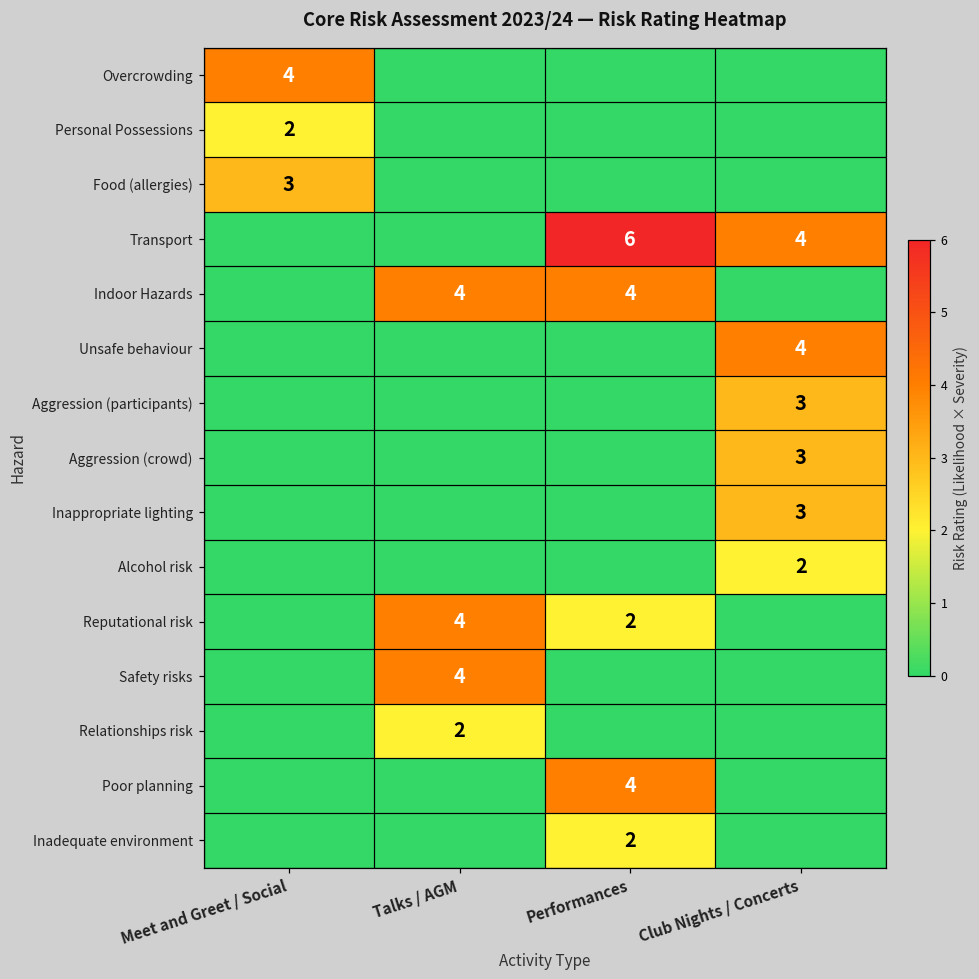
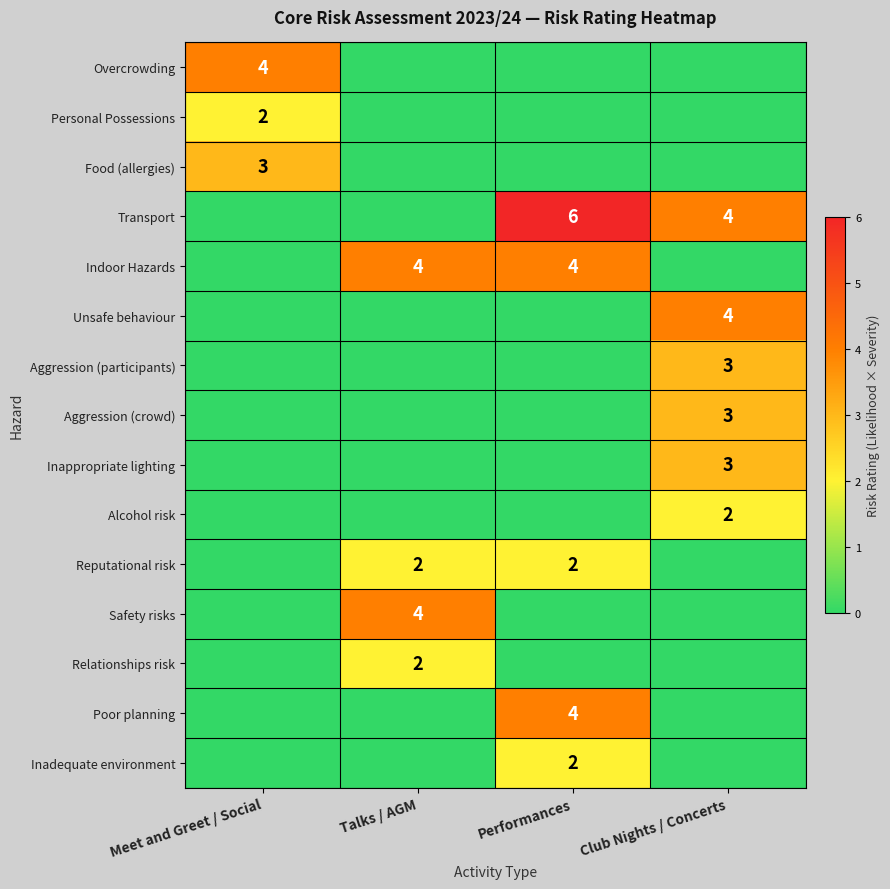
  {
    "Overcrowding": {
      "Meet and Greet / Social": 4
    },
    "Personal Possessions": {
      "Meet and Greet / Social": 2
    },
    "Food (allergies)": {
      "Meet and Greet / Social": 3
    },
    "Transport": {
      "Performances": 6,
      "Club Nights / Concerts": 4
    },
    "Indoor Hazards": {
      "Talks / AGM": 4,
      "Performances": 4
    },
    "Unsafe behaviour": {
      "Club Nights / Concerts": 4
    },
    "Aggression (participants)": {
      "Club Nights / Concerts": 3
    },
    "Aggression (crowd)": {
      "Club Nights / Concerts": 3
    },
    "Inappropriate lighting": {
      "Club Nights / Concerts": 3
    },
    "Alcohol risk": {
      "Club Nights / Concerts": 2
    },
    "Reputational risk": {
-     "Talks / AGM": 4,
+     "Talks / AGM": 2,
      "Performances": 2
    },
    "Safety risks": {
      "Talks / AGM": 4
    },
    "Relationships risk": {
      "Talks / AGM": 2
    },
    "Poor planning": {
      "Performances": 4
    },
    "Inadequate environment": {
      "Performances": 2
    }
  }
